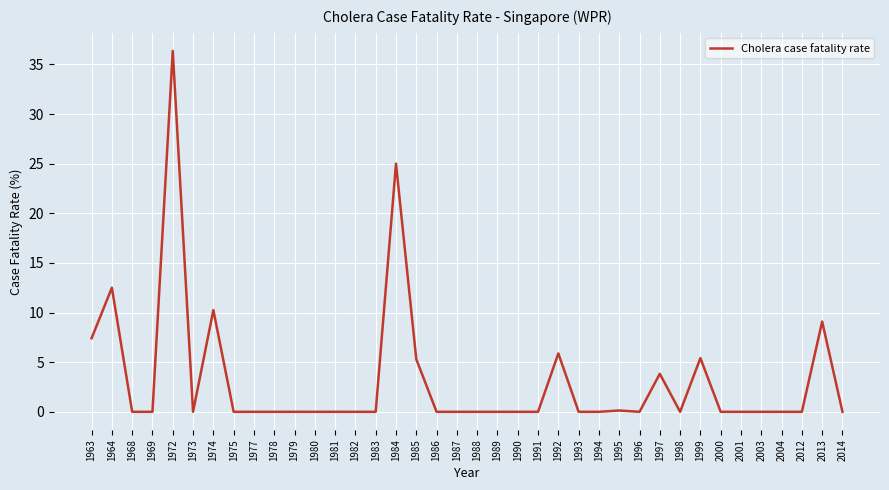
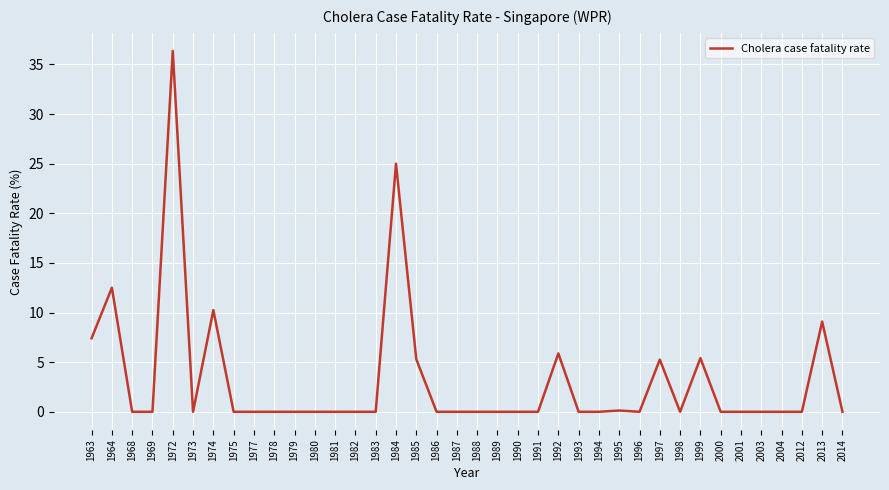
  {
    "1963": 7,
    "1964": 13,
    "1968": 0,
    "1969": 0,
    "1972": 36,
    "1973": 0,
    "1974": 10,
    "1975": 0,
    "1977": 0,
    "1978": 0,
    "1979": 0,
    "1980": 0,
    "1981": 0,
    "1982": 0,
    "1983": 0,
    "1984": 25,
    "1985": 5,
    "1986": 0,
    "1987": 0,
    "1988": 0,
    "1989": 0,
    "1990": 0,
    "1991": 0,
    "1992": 6,
    "1993": 0,
    "1994": 0,
    "1995": 0,
    "1996": 0,
-   "1997": 4,
+   "1997": 5,
    "1998": 0,
    "1999": 5,
    "2000": 0,
    "2001": 0,
    "2003": 0,
    "2004": 0,
    "2012": 0,
    "2013": 9,
    "2014": 0
  }
